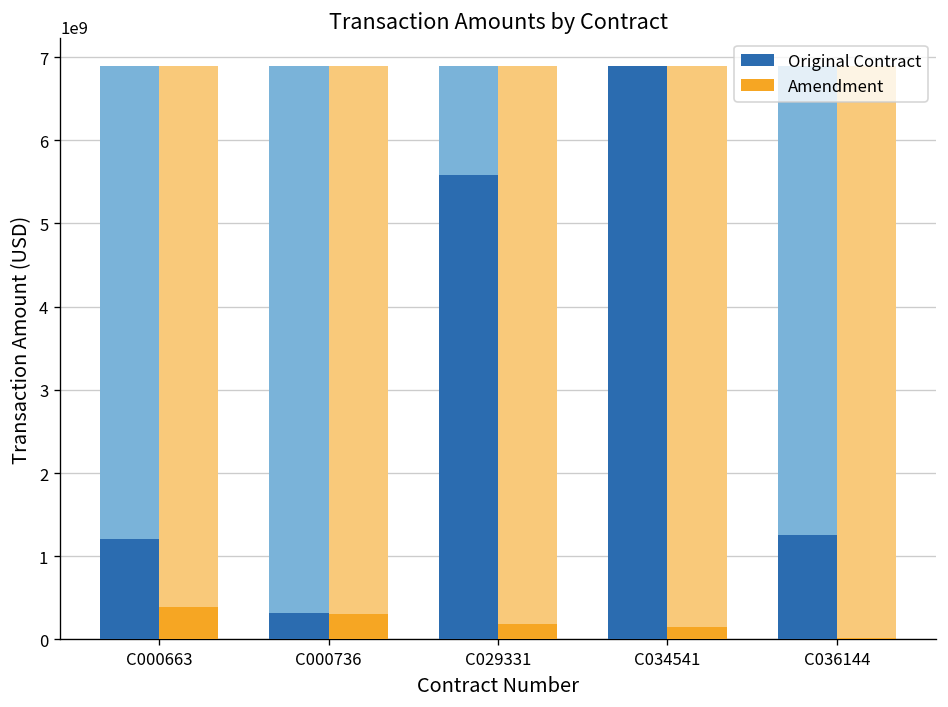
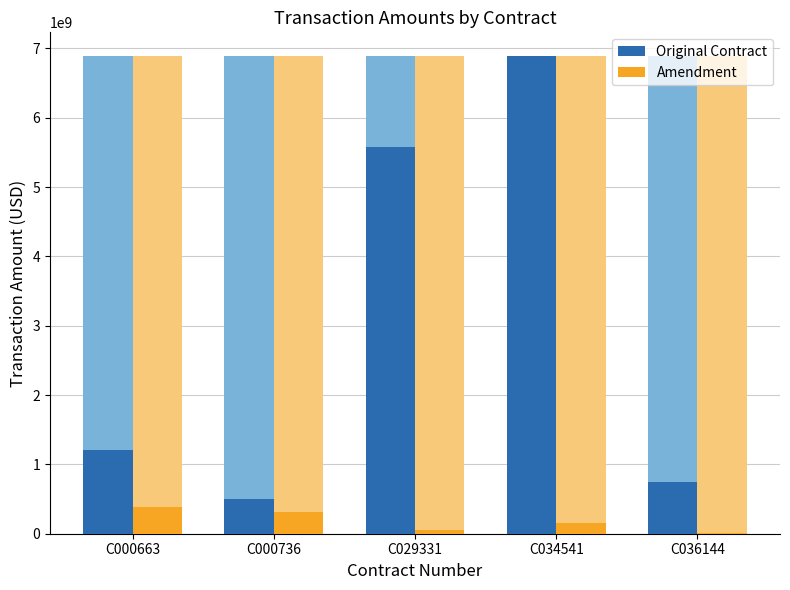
  {
    "Original Contract": {
-     "C000736": 300000000,
+     "C000736": 500000000,
      "C034541": 6900000000,
-     "C036144": 1300000000
+     "C036144": 700000000
    },
    "Amendment": {
-     "C029331": 200000000
+     "C029331": 100000000
    }
  }
